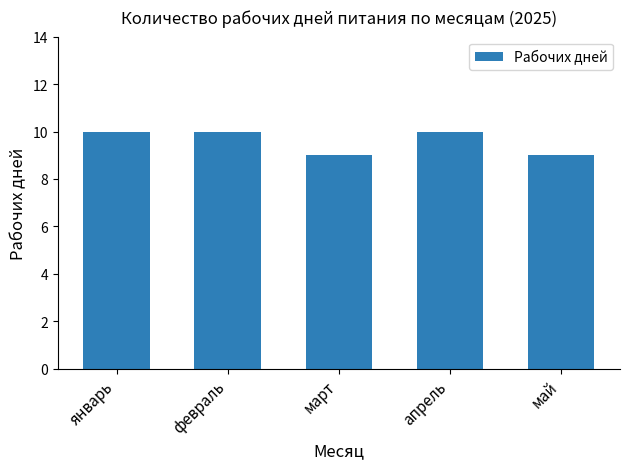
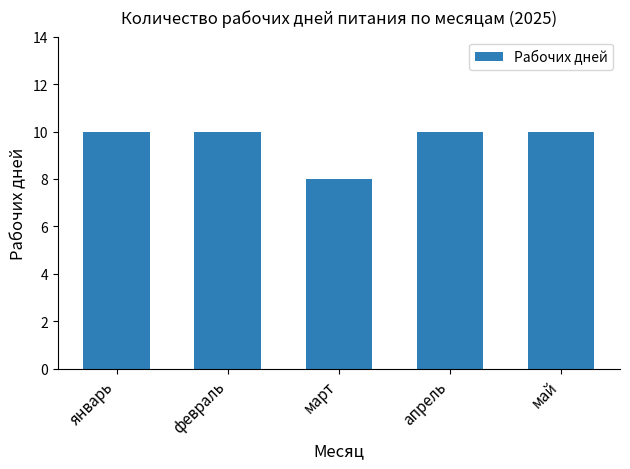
  {
    "январь": 10,
    "февраль": 10,
-   "март": 9,
+   "март": 8,
    "апрель": 10,
-   "май": 9
+   "май": 10
  }
